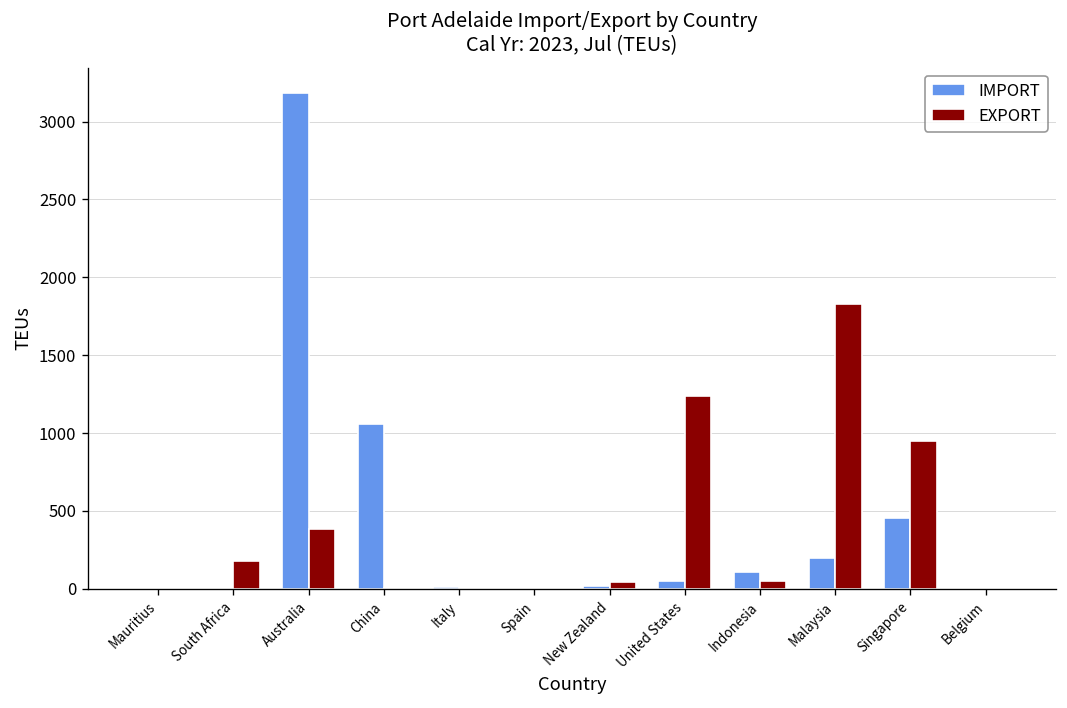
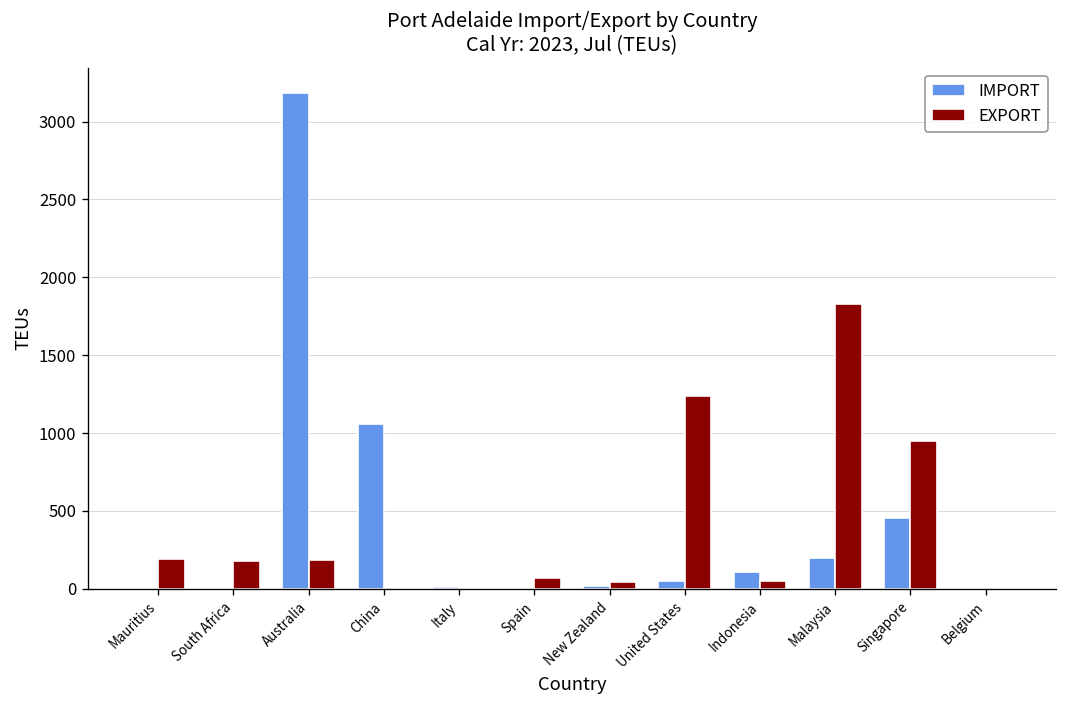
  {
    "IMPORT": {
      "Australia": 3190,
      "China": 1060,
      "Spain": 0,
      "New Zealand": 20,
      "United States": 50,
      "Indonesia": 110,
      "Malaysia": 200,
      "Singapore": 450,
      "Belgium": 0
    },
    "EXPORT": {
-     "Mauritius": 0,
+     "Mauritius": 190,
      "South Africa": 180,
-     "Australia": 380,
+     "Australia": 180,
      "Italy": 0,
-     "Spain": 0,
+     "Spain": 70,
      "New Zealand": 40,
      "United States": 1240,
      "Indonesia": 50,
      "Malaysia": 1830,
      "Singapore": 950
    }
  }
